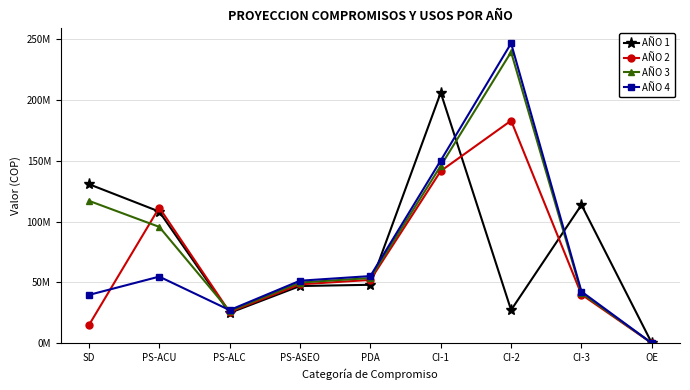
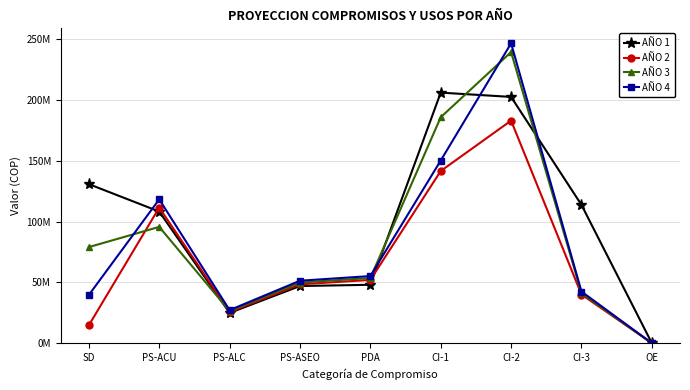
  {
    "AÑO 1": {
      "SD": 131000000,
      "PS-ACU": 108000000,
      "PDA": 48000000,
      "CI-1": 206000000,
-     "CI-2": 27000000,
+     "CI-2": 202000000,
      "CI-3": 114000000
    },
    "AÑO 2": {
      "SD": 15000000,
      "PS-ACU": 111000000,
      "CI-1": 142000000,
      "CI-2": 183000000
    },
    "AÑO 3": {
-     "SD": 117000000,
+     "SD": 79000000,
      "PS-ACU": 96000000,
-     "CI-1": 146000000,
+     "CI-1": 186000000,
      "CI-2": 239000000
    },
    "AÑO 4": {
      "SD": 40000000,
-     "PS-ACU": 55000000,
+     "PS-ACU": 118000000,
      "CI-1": 150000000,
      "CI-2": 247000000
    }
  }
